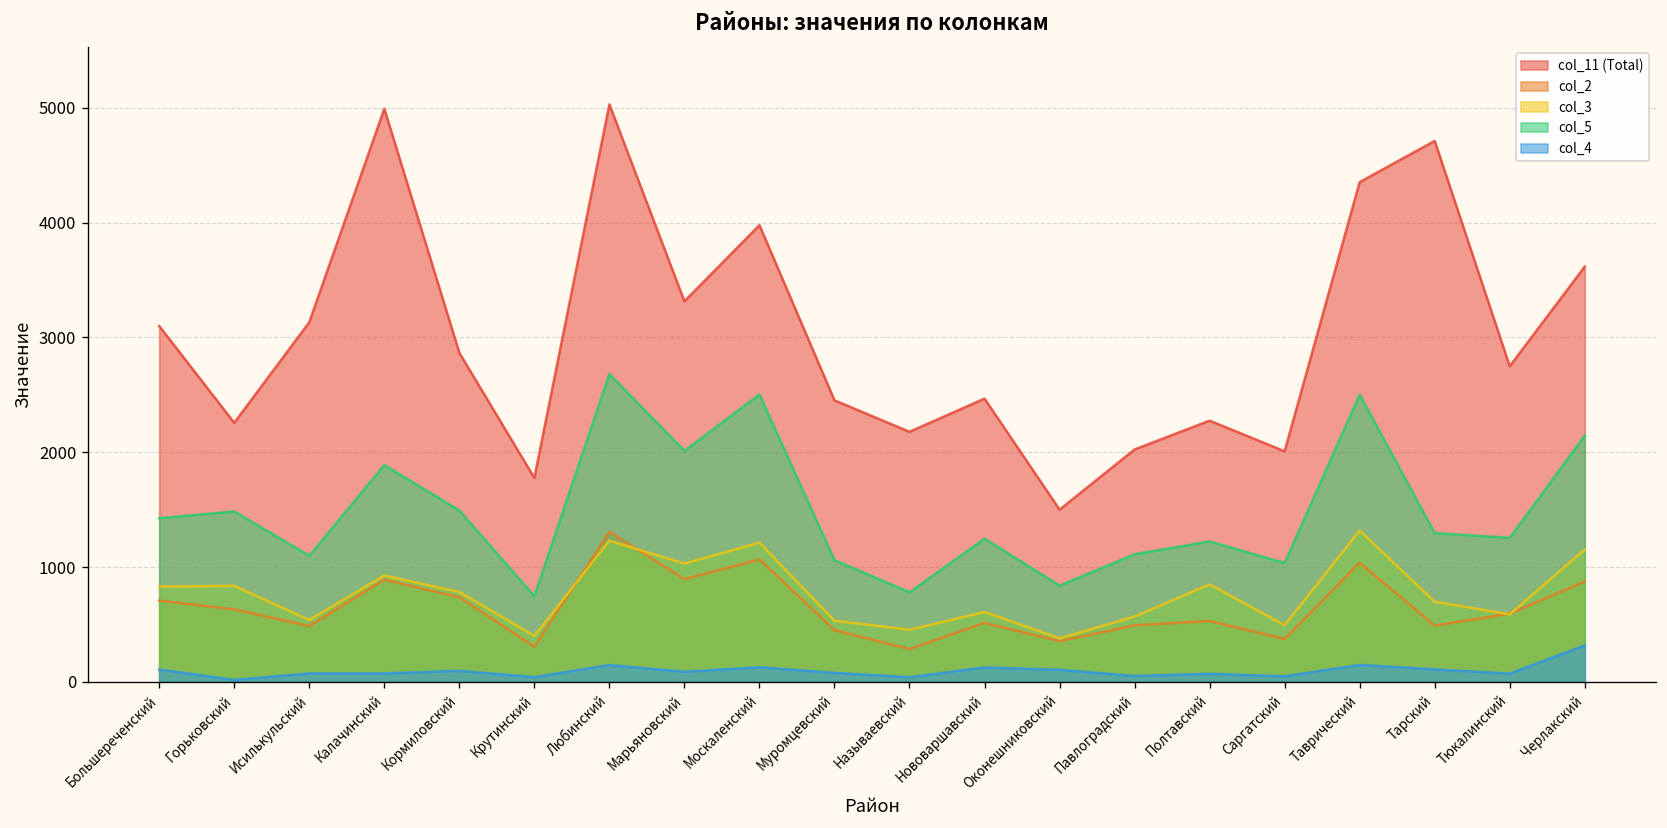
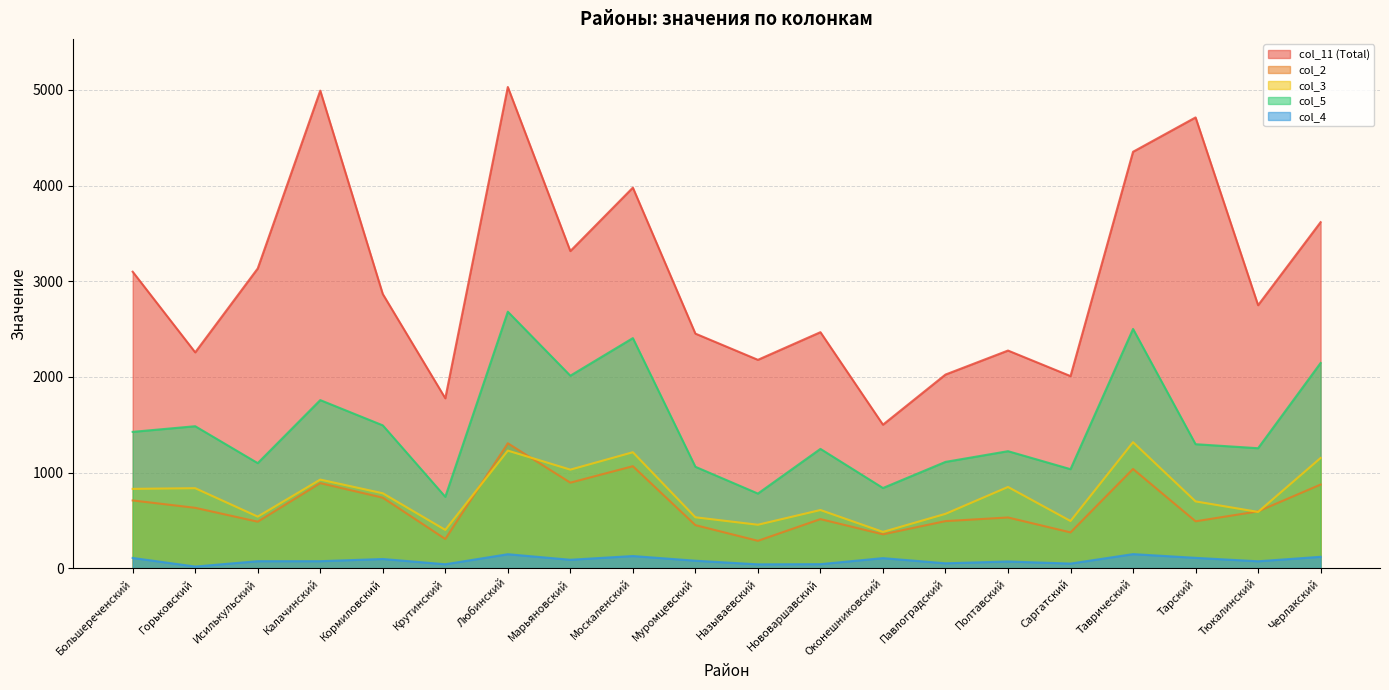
  {
    "col_3": {
      "Большереченский": 800,
      "Горьковский": 800,
      "Исилькульский": 500,
      "Калачинский": 900,
      "Кормиловский": 800,
      "Крутинский": 400,
      "Любинский": 1200,
      "Марьяновский": 1000,
      "Москаленский": 1200,
      "Муромцевский": 500,
      "Называевский": 500,
      "Нововаршавский": 600,
      "Павлоградский": 600,
      "Полтавский": 800,
      "Саргатский": 500,
      "Таврический": 1300,
      "Тарский": 700,
      "Черлакский": 1200
    },
    "col_5": {
      "Большереченский": 1400,
      "Горьковский": 1500,
      "Исилькульский": 1100,
-     "Калачинский": 1900,
+     "Калачинский": 1800,
      "Кормиловский": 1500,
      "Крутинский": 700,
      "Любинский": 2700,
      "Марьяновский": 2000,
-     "Москаленский": 2500,
+     "Москаленский": 2400,
      "Муромцевский": 1100,
      "Называевский": 800,
      "Нововаршавский": 1200,
      "Оконешниковский": 800,
      "Павлоградский": 1100,
      "Полтавский": 1200,
      "Саргатский": 1000,
      "Таврический": 2500,
      "Тарский": 1300,
      "Тюкалинский": 1300,
      "Черлакский": 2100
    },
    "col_4": {
      "Большереченский": 100,
      "Горьковский": 0,
      "Исилькульский": 100,
      "Калачинский": 100,
      "Кормиловский": 100,
      "Крутинский": 0,
      "Любинский": 100,
      "Марьяновский": 100,
      "Москаленский": 100,
      "Муромцевский": 100,
      "Называевский": 0,
-     "Нововаршавский": 100,
+     "Нововаршавский": 0,
      "Оконешниковский": 100,
      "Павлоградский": 100,
      "Полтавский": 100,
      "Саргатский": 0,
      "Таврический": 100,
      "Тарский": 100,
      "Тюкалинский": 100,
-     "Черлакский": 300
+     "Черлакский": 100
    }
  }
